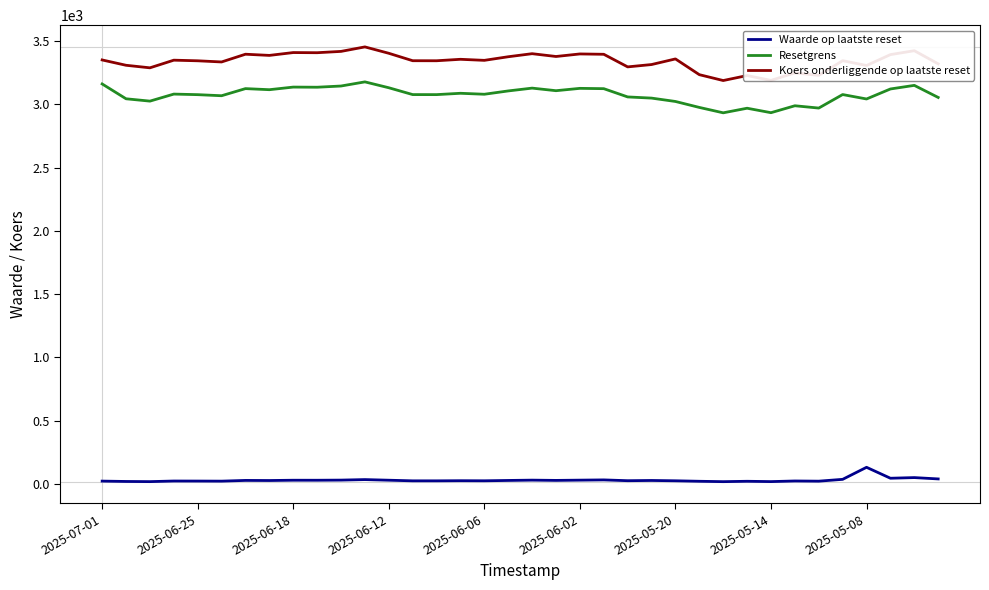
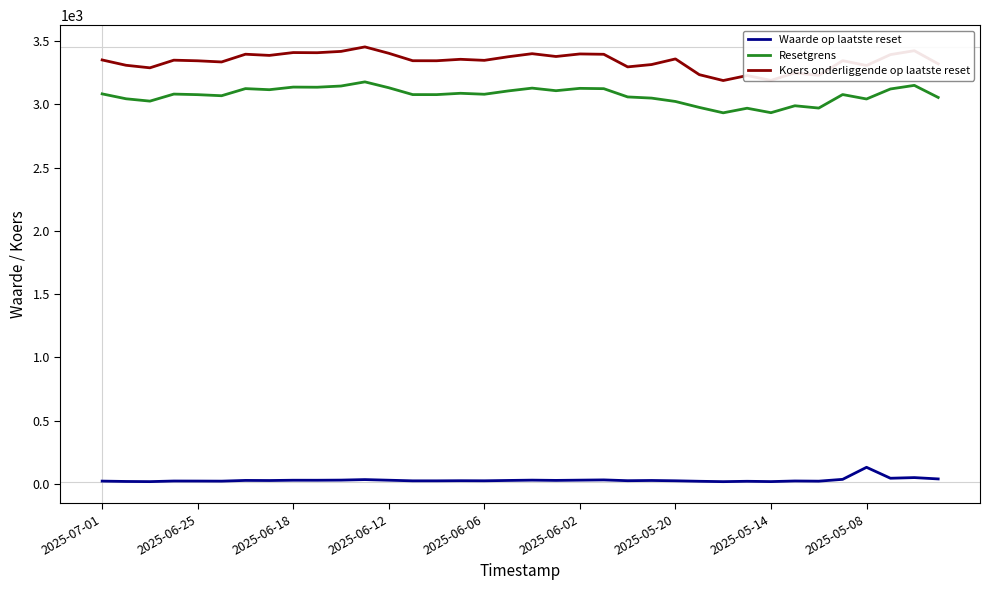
  {
    "Waarde op laatste reset": {
      "2025-07-01": 20,
      "2025-06-25": 20,
      "2025-06-18": 30,
      "2025-06-12": 30,
      "2025-06-06": 30,
      "2025-06-02": 30,
      "2025-05-20": 30,
      "2025-05-14": 20,
      "2025-05-08": 130
    },
    "Resetgrens": {
-     "2025-07-01": 3160,
+     "2025-07-01": 3080,
      "2025-06-25": 3080,
      "2025-06-18": 3140,
      "2025-06-12": 3130,
      "2025-06-06": 3080,
      "2025-06-02": 3130,
      "2025-05-20": 3020,
      "2025-05-14": 2930,
      "2025-05-08": 3040
    },
    "Koers onderliggende op laatste reset": {
      "2025-07-01": 3350,
      "2025-06-25": 3340,
      "2025-06-18": 3410,
      "2025-06-12": 3400,
      "2025-06-06": 3350,
      "2025-06-02": 3400,
      "2025-05-20": 3360
    }
  }
